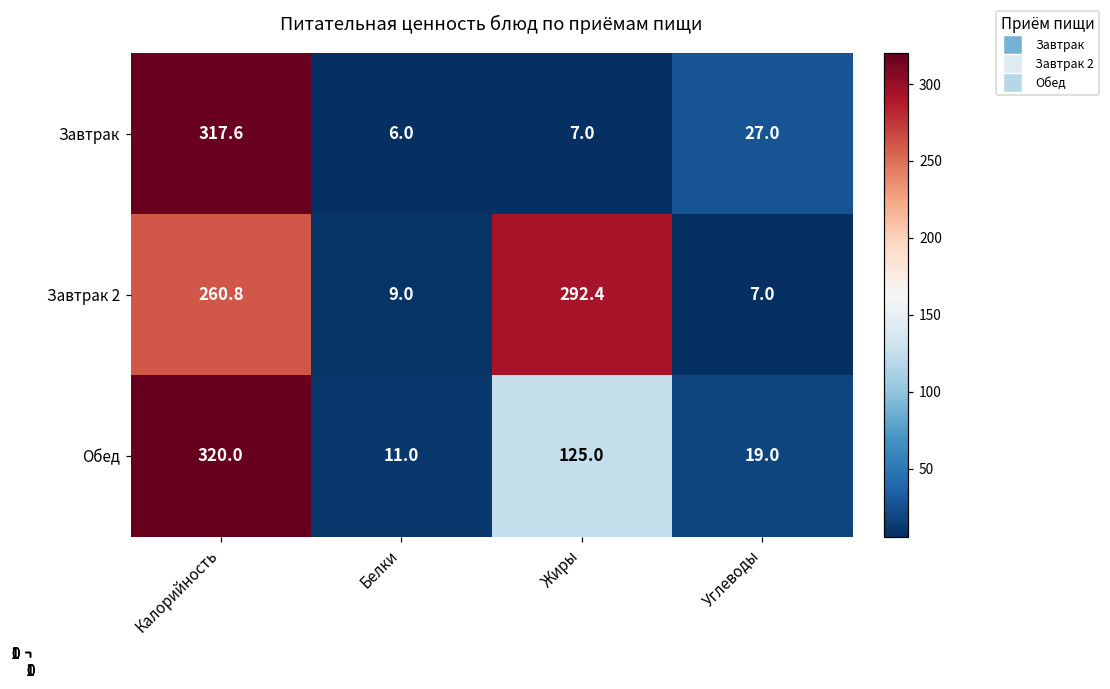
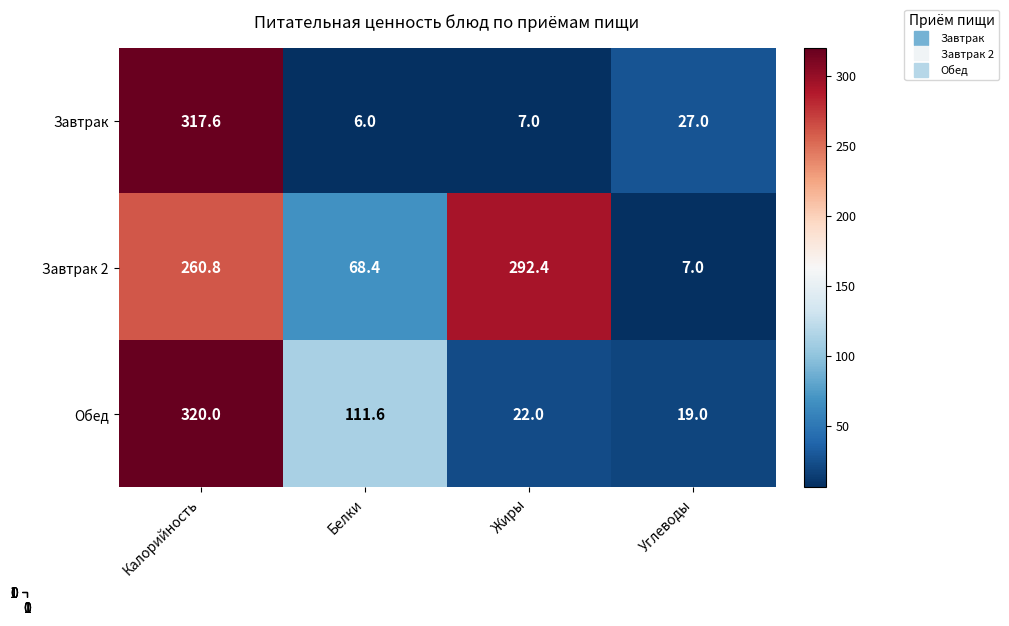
  {
    "Завтрак": {
      "Калорийность": 317.6,
      "Белки": 6.0,
      "Жиры": 7.0,
      "Углеводы": 27.0
    },
    "Завтрак 2": {
      "Калорийность": 260.8,
-     "Белки": 9.0,
+     "Белки": 68.4,
      "Жиры": 292.4,
      "Углеводы": 7.0
    },
    "Обед": {
      "Калорийность": 320.0,
-     "Белки": 11.0,
-     "Жиры": 125.0,
+     "Белки": 111.6,
+     "Жиры": 22.0,
      "Углеводы": 19.0
    }
  }
